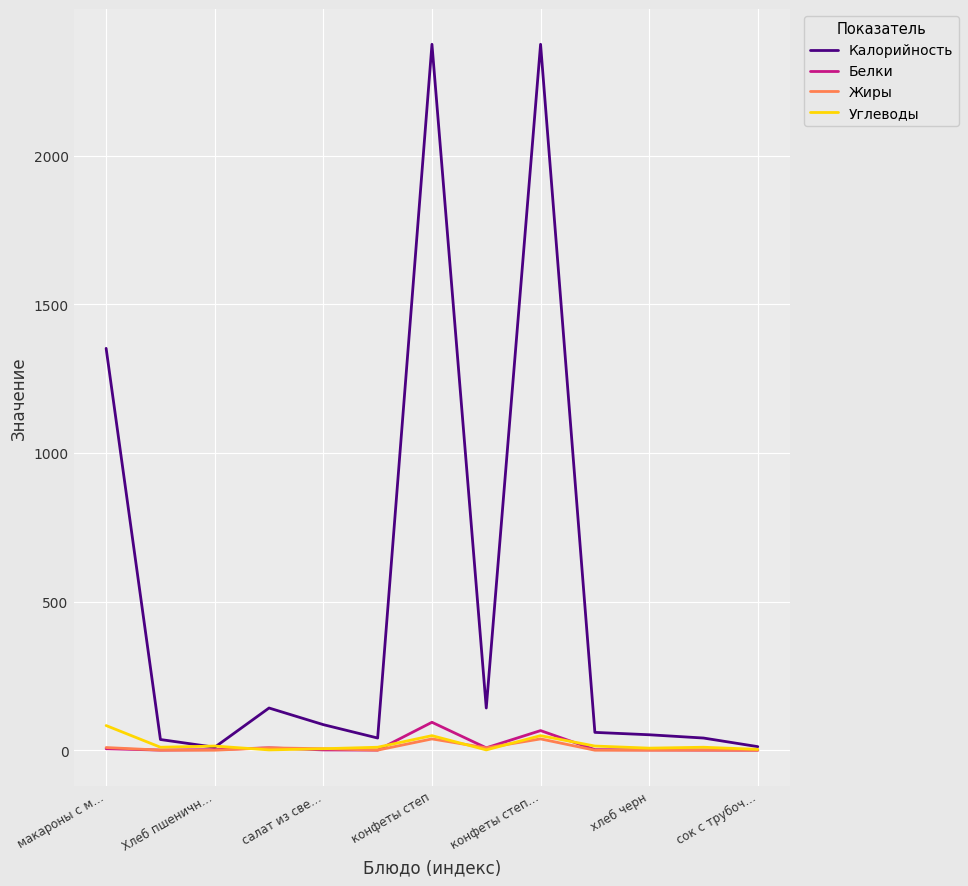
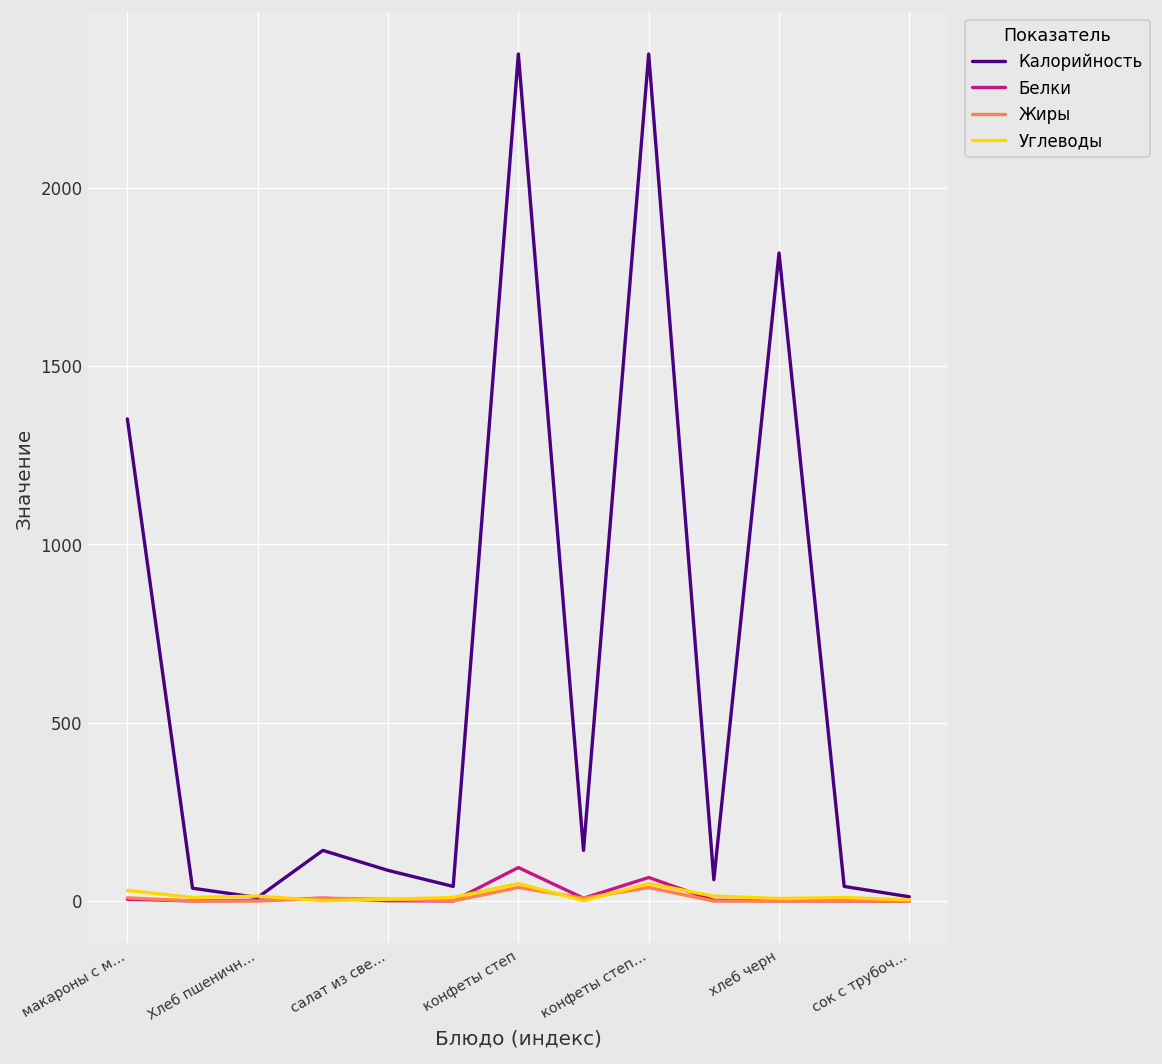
  {
    "Калорийность": {
      "макароны с м…": 1350,
      "салат из све…": 90,
      "конфеты степ": 2380,
      "конфеты степ…": 2380,
-     "хлеб черн": 50,
+     "хлеб черн": 1820,
      "сок с трубоч…": 10
    },
    "Белки": {
      "конфеты степ": 90,
      "конфеты степ…": 70
    },
    "Жиры": {
      "конфеты степ": 40,
      "конфеты степ…": 40
    },
    "Углеводы": {
-     "макароны с м…": 80,
+     "макароны с м…": 30,
      "конфеты степ": 50,
      "конфеты степ…": 50
    }
  }
